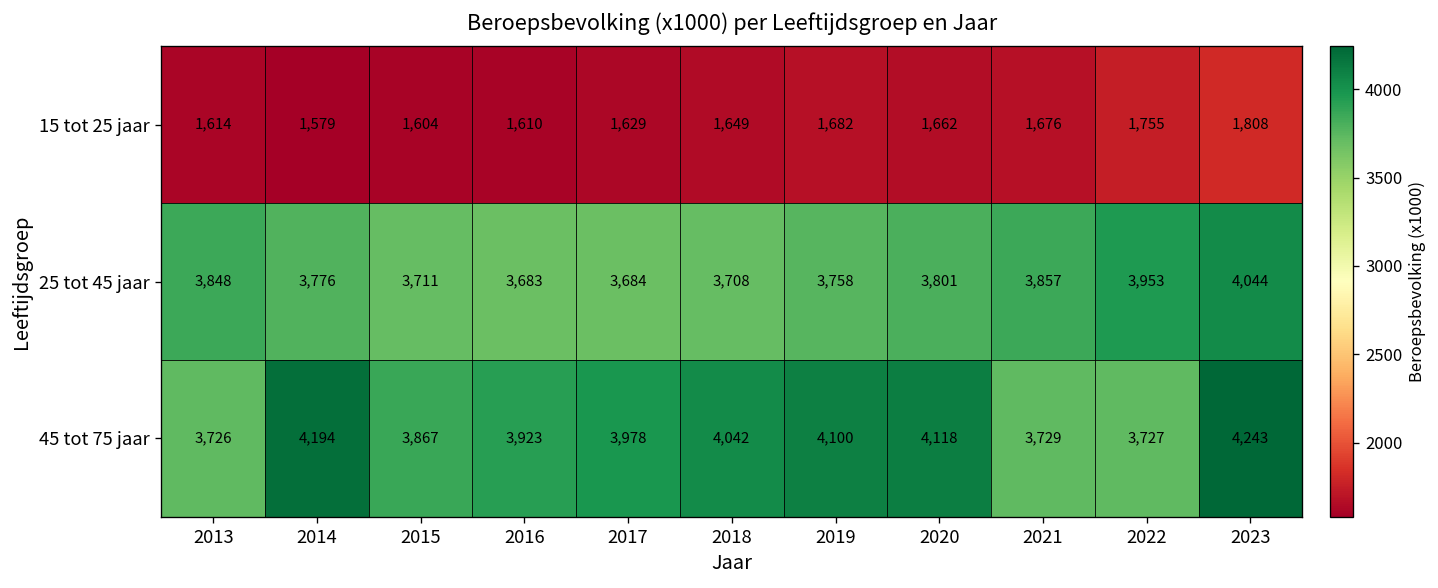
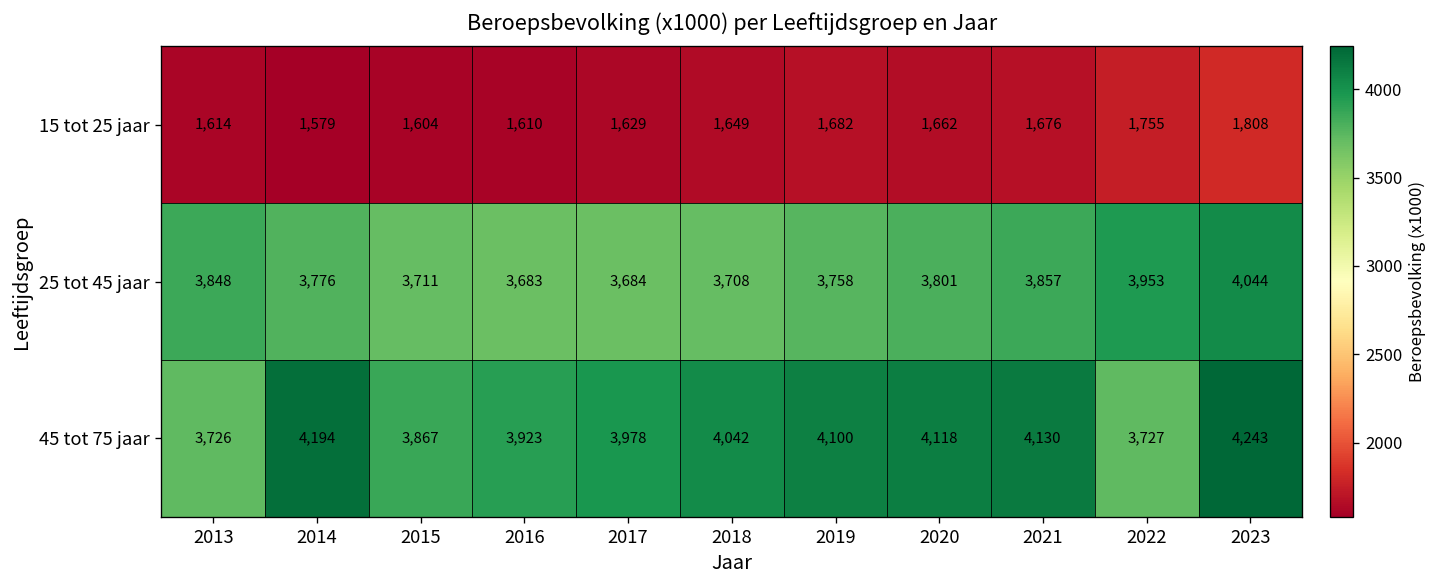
  {
    "15 tot 25 jaar": {
      "2013": "1,614",
      "2014": "1,579",
      "2015": "1,604",
      "2016": "1,610",
      "2017": "1,629",
      "2018": "1,649",
      "2019": "1,682",
      "2020": "1,662",
      "2021": "1,676",
      "2022": "1,755",
      "2023": "1,808"
    },
    "25 tot 45 jaar": {
      "2013": "3,848",
      "2014": "3,776",
      "2015": "3,711",
      "2016": "3,683",
      "2017": "3,684",
      "2018": "3,708",
      "2019": "3,758",
      "2020": "3,801",
      "2021": "3,857",
      "2022": "3,953",
      "2023": "4,044"
    },
    "45 tot 75 jaar": {
      "2013": "3,726",
      "2014": "4,194",
      "2015": "3,867",
      "2016": "3,923",
      "2017": "3,978",
      "2018": "4,042",
      "2019": "4,100",
      "2020": "4,118",
-     "2021": "3,729",
+     "2021": "4,130",
      "2022": "3,727",
      "2023": "4,243"
    }
  }
